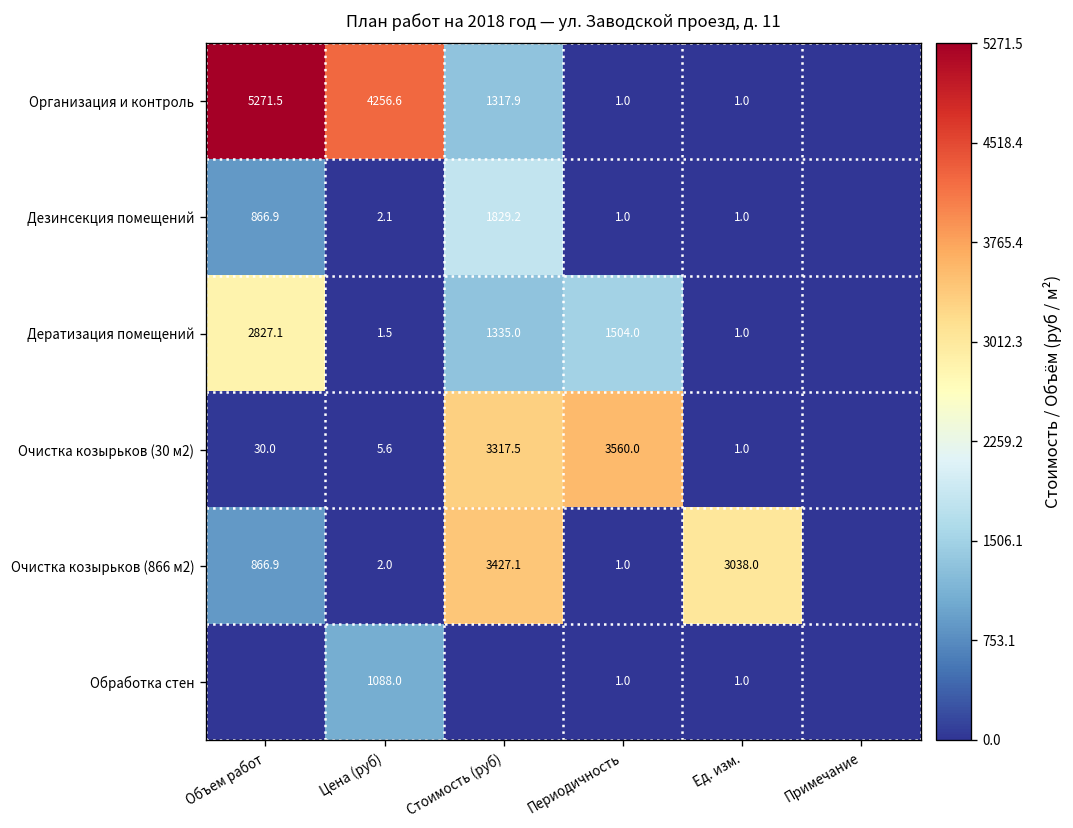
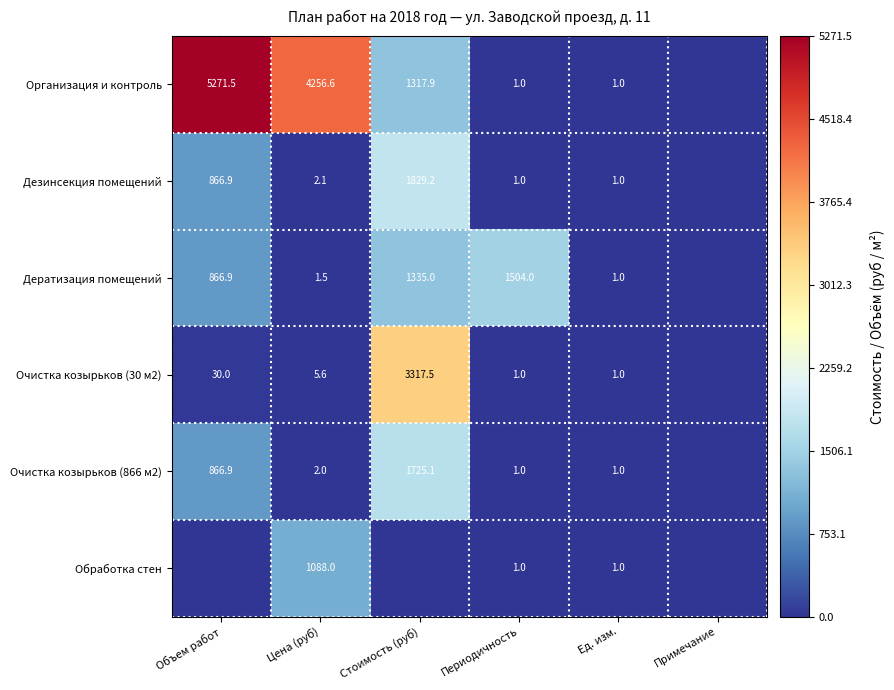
  {
    "Организация и контроль": {
      "Объем работ": 5271.5,
      "Цена (руб)": 4256.6,
      "Стоимость (руб)": 1317.9,
      "Периодичность": 1.0,
      "Ед. изм.": 1.0
    },
    "Дезинсекция помещений": {
      "Объем работ": 866.9,
      "Цена (руб)": 2.1,
      "Стоимость (руб)": 1829.2,
      "Периодичность": 1.0,
      "Ед. изм.": 1.0
    },
    "Дератизация помещений": {
-     "Объем работ": 2827.1,
+     "Объем работ": 866.9,
      "Цена (руб)": 1.5,
      "Стоимость (руб)": 1335.0,
      "Периодичность": 1504.0,
      "Ед. изм.": 1.0
    },
    "Очистка козырьков (30 м2)": {
      "Объем работ": 30.0,
      "Цена (руб)": 5.6,
      "Стоимость (руб)": 3317.5,
-     "Периодичность": 3560.0,
+     "Периодичность": 1.0,
      "Ед. изм.": 1.0
    },
    "Очистка козырьков (866 м2)": {
      "Объем работ": 866.9,
      "Цена (руб)": 2.0,
-     "Стоимость (руб)": 3427.1,
+     "Стоимость (руб)": 1725.1,
      "Периодичность": 1.0,
-     "Ед. изм.": 3038.0
+     "Ед. изм.": 1.0
    },
    "Обработка стен": {
      "Цена (руб)": 1088.0,
      "Периодичность": 1.0,
      "Ед. изм.": 1.0
    }
  }
